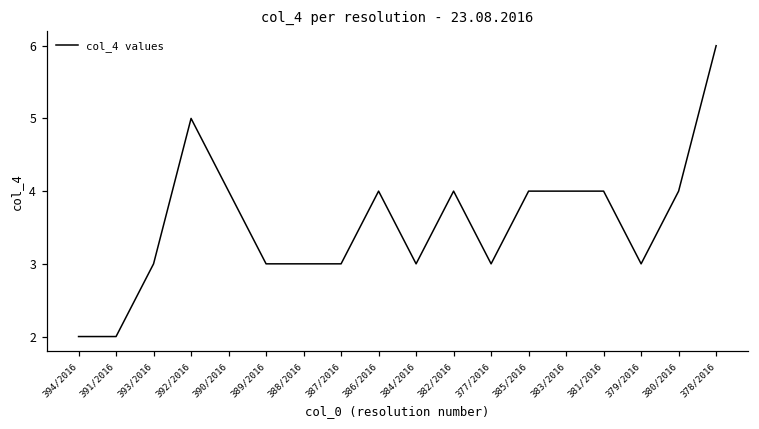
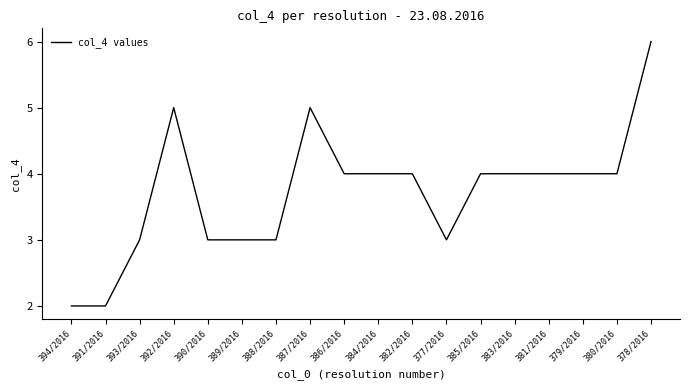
  {
    "394/2016": 2,
    "391/2016": 2,
    "393/2016": 3,
    "392/2016": 5,
-   "390/2016": 4,
+   "390/2016": 3,
    "389/2016": 3,
    "388/2016": 3,
-   "387/2016": 3,
+   "387/2016": 5,
    "386/2016": 4,
-   "384/2016": 3,
+   "384/2016": 4,
    "382/2016": 4,
    "377/2016": 3,
    "385/2016": 4,
    "383/2016": 4,
    "381/2016": 4,
-   "379/2016": 3,
+   "379/2016": 4,
    "380/2016": 4,
    "378/2016": 6
  }
